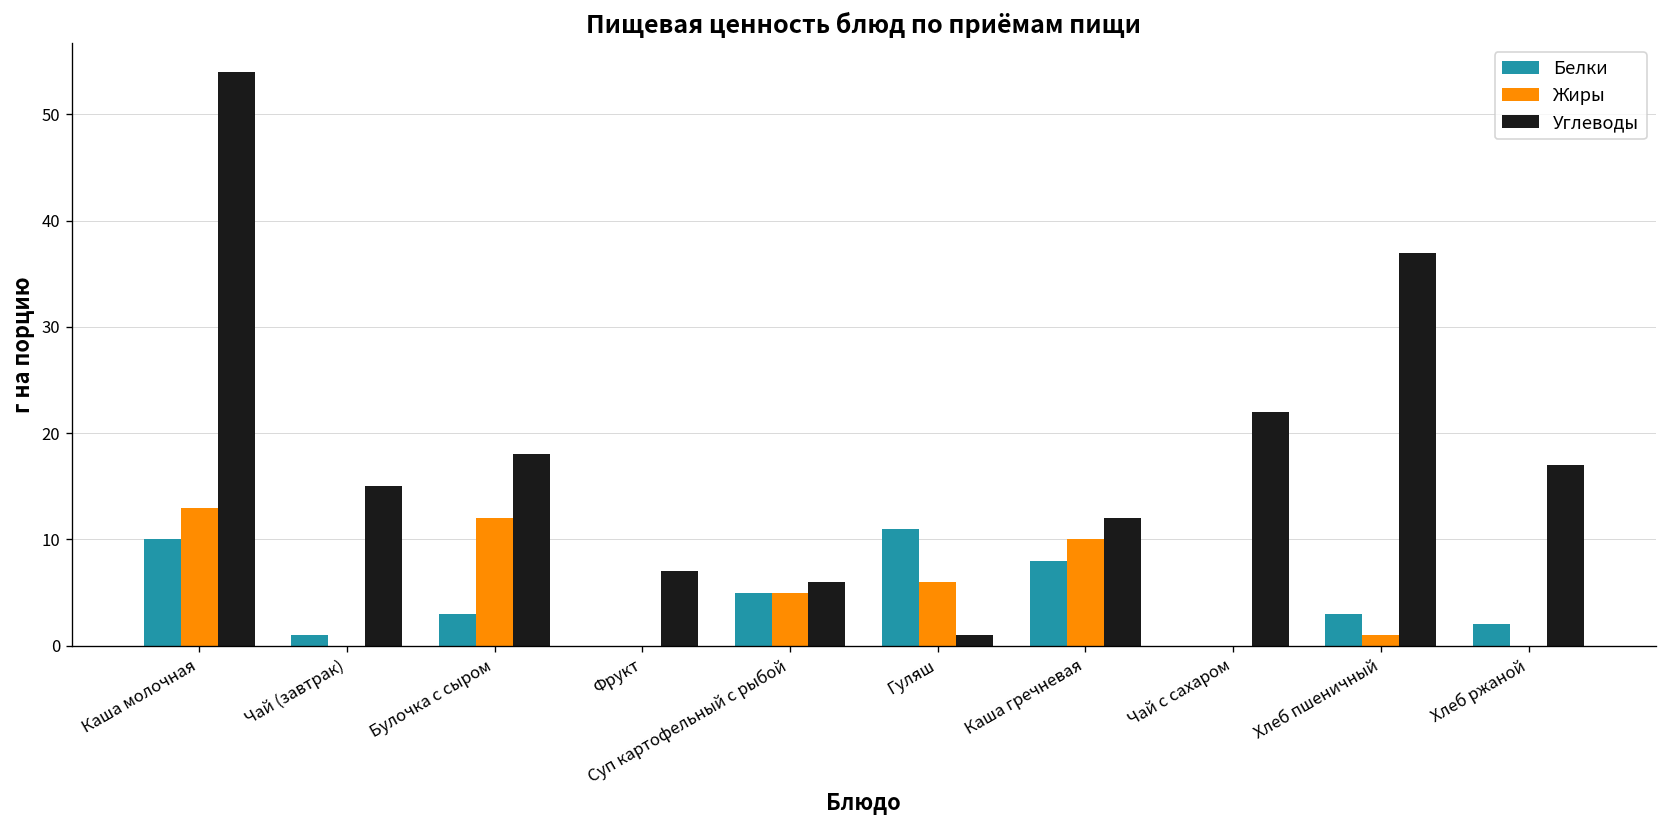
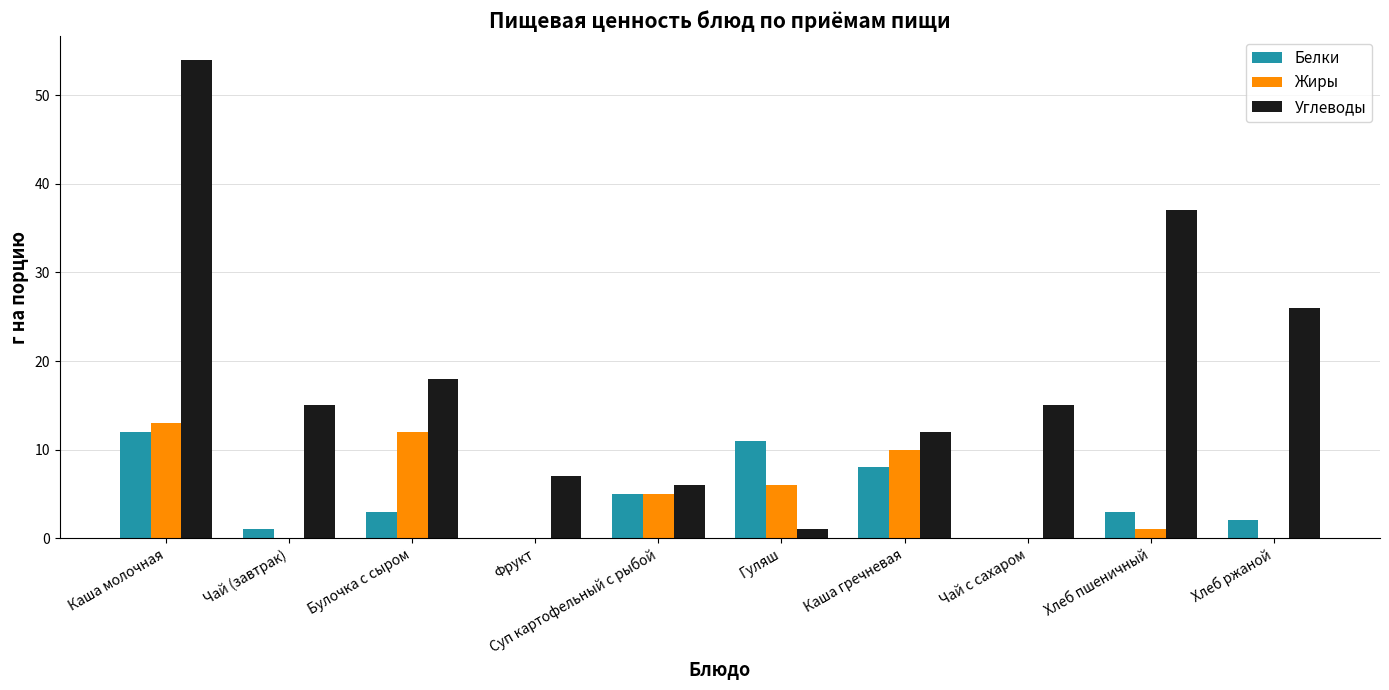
  {
    "Белки": {
-     "Каша молочная": 10,
+     "Каша молочная": 12,
      "Чай (завтрак)": 1,
      "Булочка с сыром": 3,
      "Фрукт": 0,
      "Суп картофельный с рыбой": 5,
      "Гуляш": 11,
      "Каша гречневая": 8,
      "Чай с сахаром": 0,
      "Хлеб пшеничный": 3,
      "Хлеб ржаной": 2
    },
    "Жиры": {
      "Каша молочная": 13,
      "Чай (завтрак)": 0,
      "Булочка с сыром": 12,
      "Фрукт": 0,
      "Суп картофельный с рыбой": 5,
      "Гуляш": 6,
      "Каша гречневая": 10,
      "Чай с сахаром": 0,
      "Хлеб пшеничный": 1,
      "Хлеб ржаной": 0
    },
    "Углеводы": {
      "Каша молочная": 54,
      "Чай (завтрак)": 15,
      "Булочка с сыром": 18,
      "Фрукт": 7,
      "Суп картофельный с рыбой": 6,
      "Гуляш": 1,
      "Каша гречневая": 12,
-     "Чай с сахаром": 22,
+     "Чай с сахаром": 15,
      "Хлеб пшеничный": 37,
-     "Хлеб ржаной": 17
+     "Хлеб ржаной": 26
    }
  }
